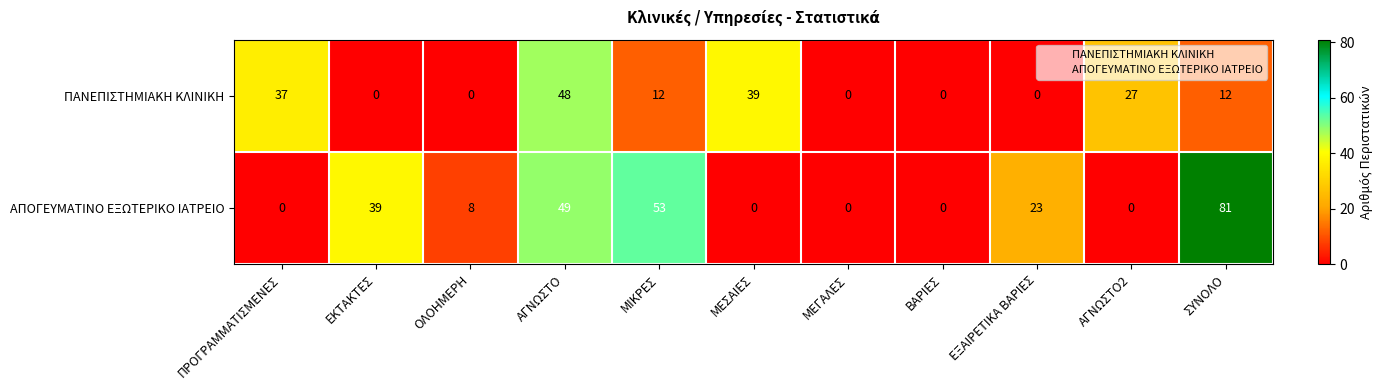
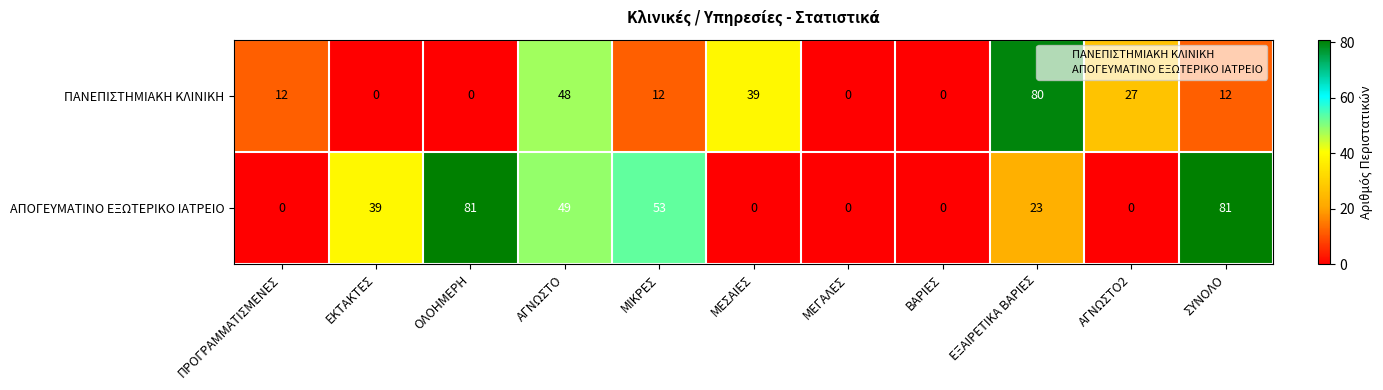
  {
    "ΠΑΝΕΠΙΣΤΗΜΙΑΚΗ ΚΛΙΝΙΚΗ": {
-     "ΠΡΟΓΡΑΜΜΑΤΙΣΜΕΝΕΣ": 37,
+     "ΠΡΟΓΡΑΜΜΑΤΙΣΜΕΝΕΣ": 12,
      "ΕΚΤΑΚΤΕΣ": 0,
      "ΟΛΟΗΜΕΡΗ": 0,
      "ΑΓΝΩΣΤΟ": 48,
      "ΜΙΚΡΕΣ": 12,
      "ΜΕΣΑΙΕΣ": 39,
      "ΜΕΓΑΛΕΣ": 0,
      "ΒΑΡΙΕΣ": 0,
-     "ΕΞΑΙΡΕΤΙΚΑ ΒΑΡΙΕΣ": 0,
+     "ΕΞΑΙΡΕΤΙΚΑ ΒΑΡΙΕΣ": 80,
      "ΑΓΝΩΣΤΟ2": 27,
      "ΣΥΝΟΛΟ": 12
    },
    "ΑΠΟΓΕΥΜΑΤΙΝΟ ΕΞΩΤΕΡΙΚΟ ΙΑΤΡΕΙΟ": {
      "ΠΡΟΓΡΑΜΜΑΤΙΣΜΕΝΕΣ": 0,
      "ΕΚΤΑΚΤΕΣ": 39,
-     "ΟΛΟΗΜΕΡΗ": 8,
+     "ΟΛΟΗΜΕΡΗ": 81,
      "ΑΓΝΩΣΤΟ": 49,
      "ΜΙΚΡΕΣ": 53,
      "ΜΕΣΑΙΕΣ": 0,
      "ΜΕΓΑΛΕΣ": 0,
      "ΒΑΡΙΕΣ": 0,
      "ΕΞΑΙΡΕΤΙΚΑ ΒΑΡΙΕΣ": 23,
      "ΑΓΝΩΣΤΟ2": 0,
      "ΣΥΝΟΛΟ": 81
    }
  }
